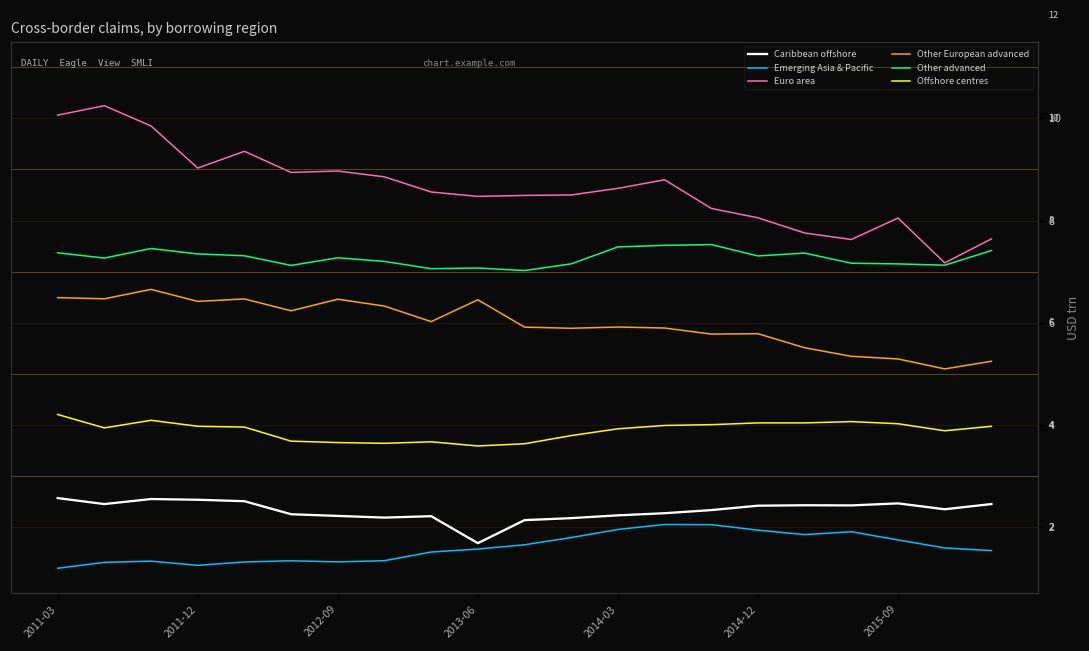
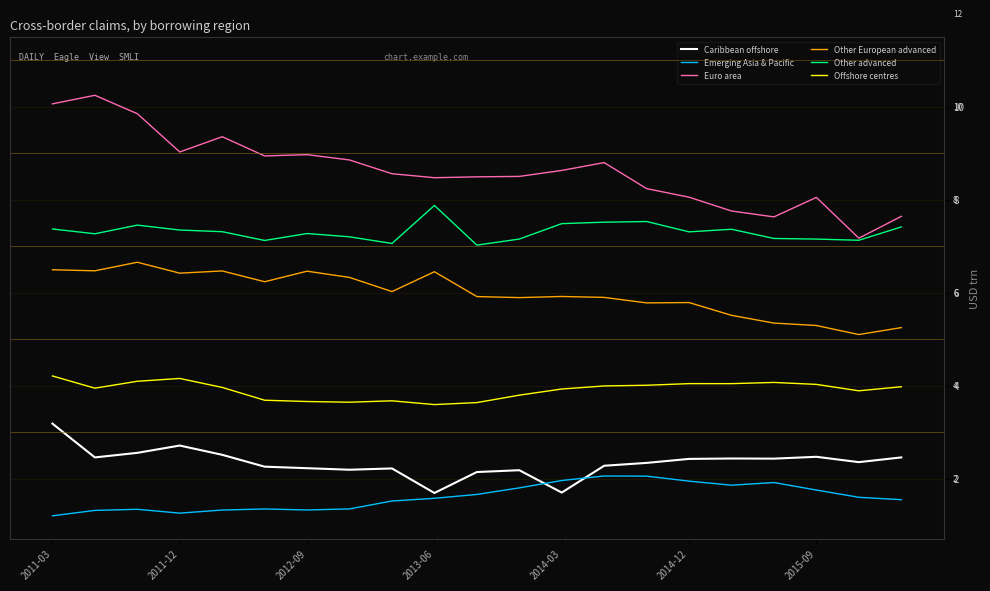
  {
    "Caribbean offshore": {
-     "2011-03": 2.6,
-     "2011-12": 2.5,
+     "2011-03": 3.2,
+     "2011-12": 2.7,
      "2012-09": 2.2,
      "2013-06": 1.7,
-     "2014-03": 2.2,
+     "2014-03": 1.7,
      "2014-12": 2.4,
      "2015-09": 2.5
    },
    "Emerging Asia & Pacific": {
      "2011-03": 1.2,
      "2011-12": 1.3,
      "2012-09": 1.3,
      "2013-06": 1.6,
      "2014-03": 2.0,
      "2014-12": 1.9,
      "2015-09": 1.8
    },
    "Euro area": {
      "2011-03": 10.1,
      "2011-12": 9.0,
      "2012-09": 9.0,
      "2013-06": 8.5,
      "2014-03": 8.6,
      "2014-12": 8.1,
      "2015-09": 8.0
    },
    "Other European advanced": {
      "2011-03": 6.5,
      "2011-12": 6.4,
      "2012-09": 6.5,
      "2013-06": 6.4,
      "2014-03": 5.9,
      "2014-12": 5.8,
      "2015-09": 5.3
    },
    "Other advanced": {
      "2011-03": 7.4,
      "2011-12": 7.3,
      "2012-09": 7.3,
-     "2013-06": 7.1,
+     "2013-06": 7.9,
      "2014-03": 7.5,
      "2014-12": 7.3,
      "2015-09": 7.2
    },
    "Offshore centres": {
      "2011-03": 4.2,
-     "2011-12": 4.0,
+     "2011-12": 4.2,
      "2012-09": 3.7,
      "2013-06": 3.6,
      "2014-03": 3.9,
      "2014-12": 4.0,
      "2015-09": 4.0
    }
  }
